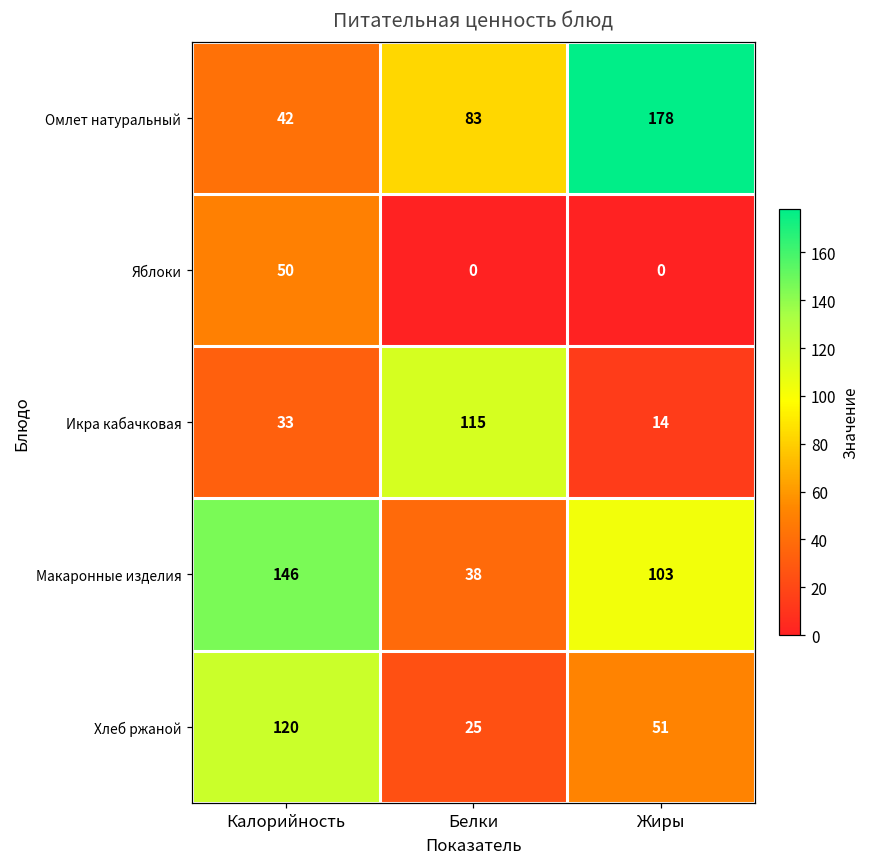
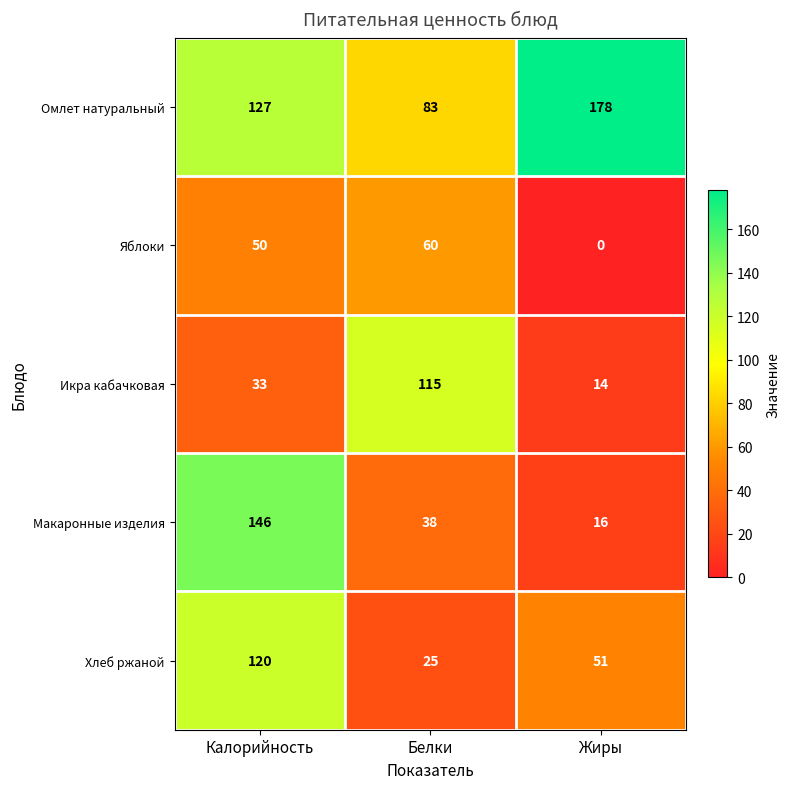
  {
    "Омлет натуральный": {
-     "Калорийность": 42,
+     "Калорийность": 127,
      "Белки": 83,
      "Жиры": 178
    },
    "Яблоки": {
      "Калорийность": 50,
-     "Белки": 0,
+     "Белки": 60,
      "Жиры": 0
    },
    "Икра кабачковая": {
      "Калорийность": 33,
      "Белки": 115,
      "Жиры": 14
    },
    "Макаронные изделия": {
      "Калорийность": 146,
      "Белки": 38,
-     "Жиры": 103
+     "Жиры": 16
    },
    "Хлеб ржаной": {
      "Калорийность": 120,
      "Белки": 25,
      "Жиры": 51
    }
  }
